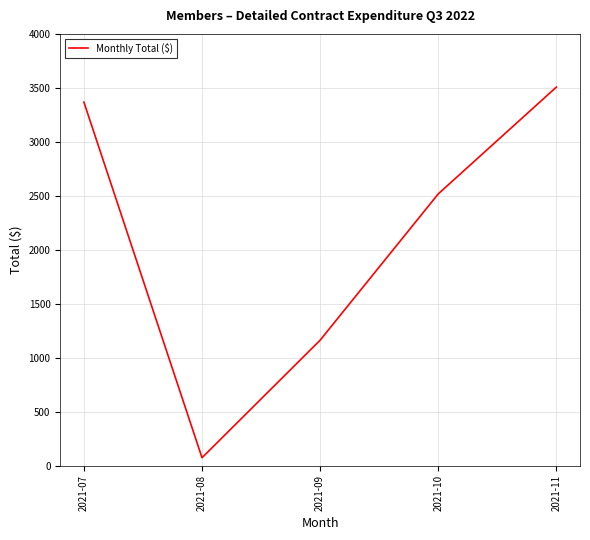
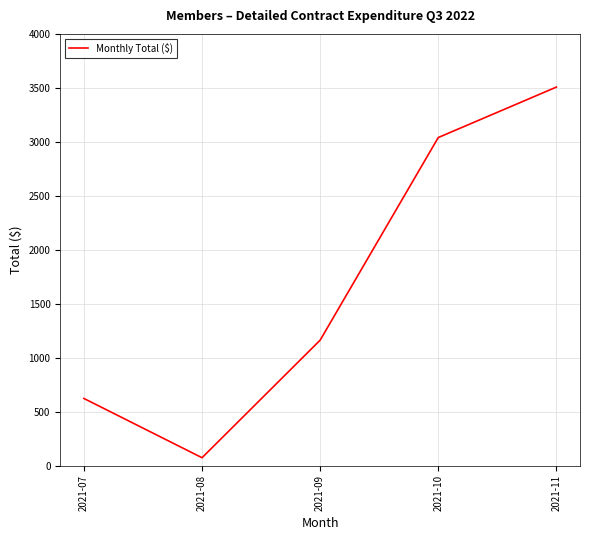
  {
-   "2021-07": 3370,
+   "2021-07": 620,
    "2021-08": 70,
    "2021-09": 1160,
-   "2021-10": 2520,
+   "2021-10": 3040,
    "2021-11": 3510
  }
